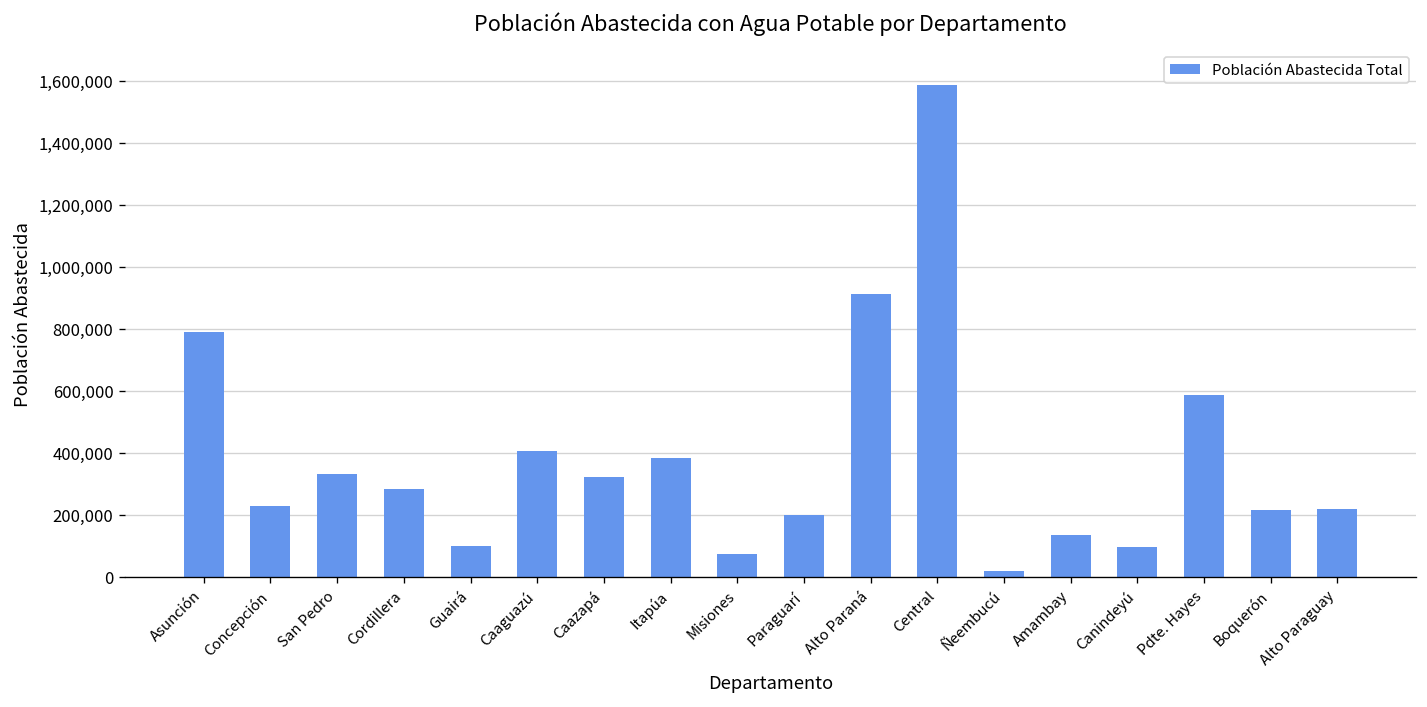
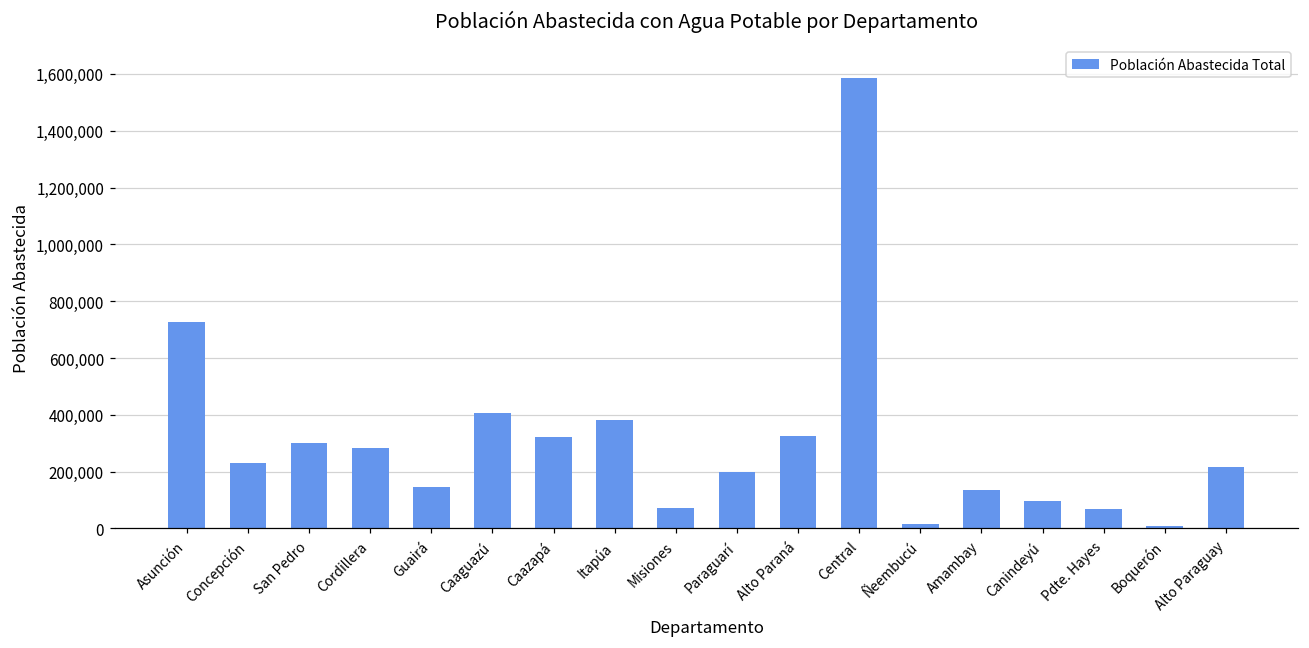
  {
-   "Asunción": "790,000",
+   "Asunción": "730,000",
    "Concepción": "230,000",
-   "San Pedro": "330,000",
+   "San Pedro": "300,000",
    "Cordillera": "280,000",
-   "Guairá": "100,000",
+   "Guairá": "150,000",
    "Caaguazú": "410,000",
    "Caazapá": "320,000",
    "Itapúa": "380,000",
    "Misiones": "70,000",
    "Paraguarí": "200,000",
-   "Alto Paraná": "910,000",
+   "Alto Paraná": "330,000",
    "Central": "1,590,000",
    "Ñeembucú": "20,000",
    "Amambay": "130,000",
    "Canindeyú": "100,000",
-   "Pdte. Hayes": "590,000",
-   "Boquerón": "210,000",
+   "Pdte. Hayes": "70,000",
+   "Boquerón": "10,000",
    "Alto Paraguay": "220,000"
  }
